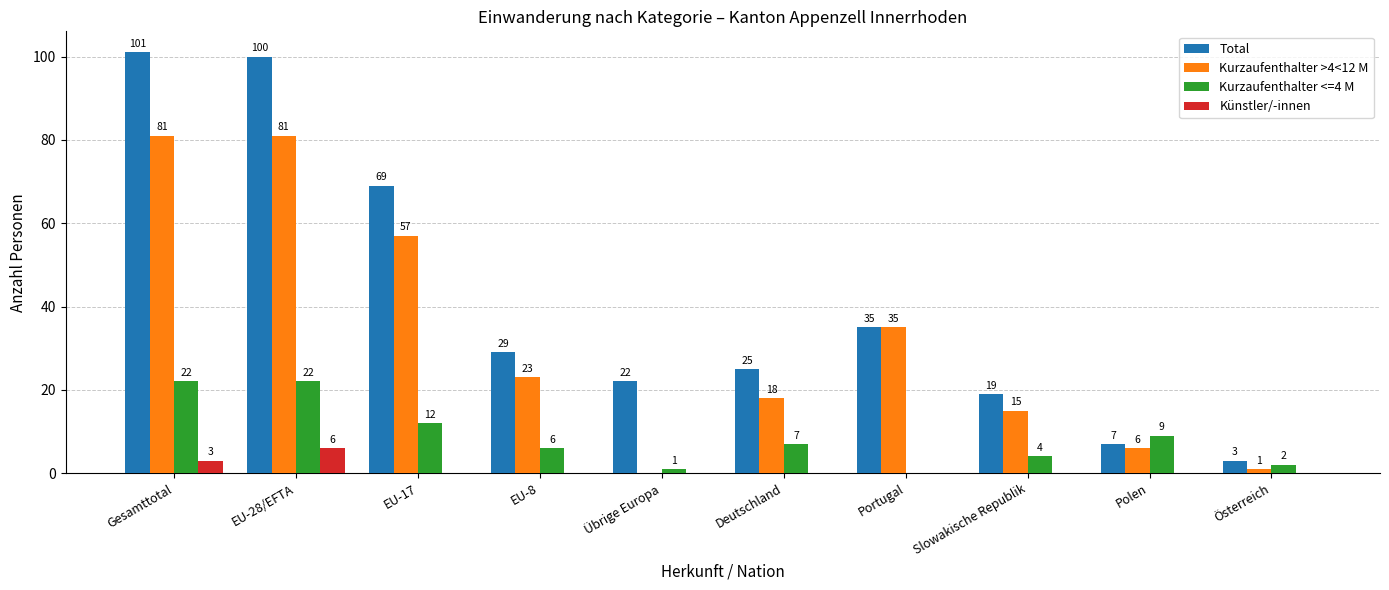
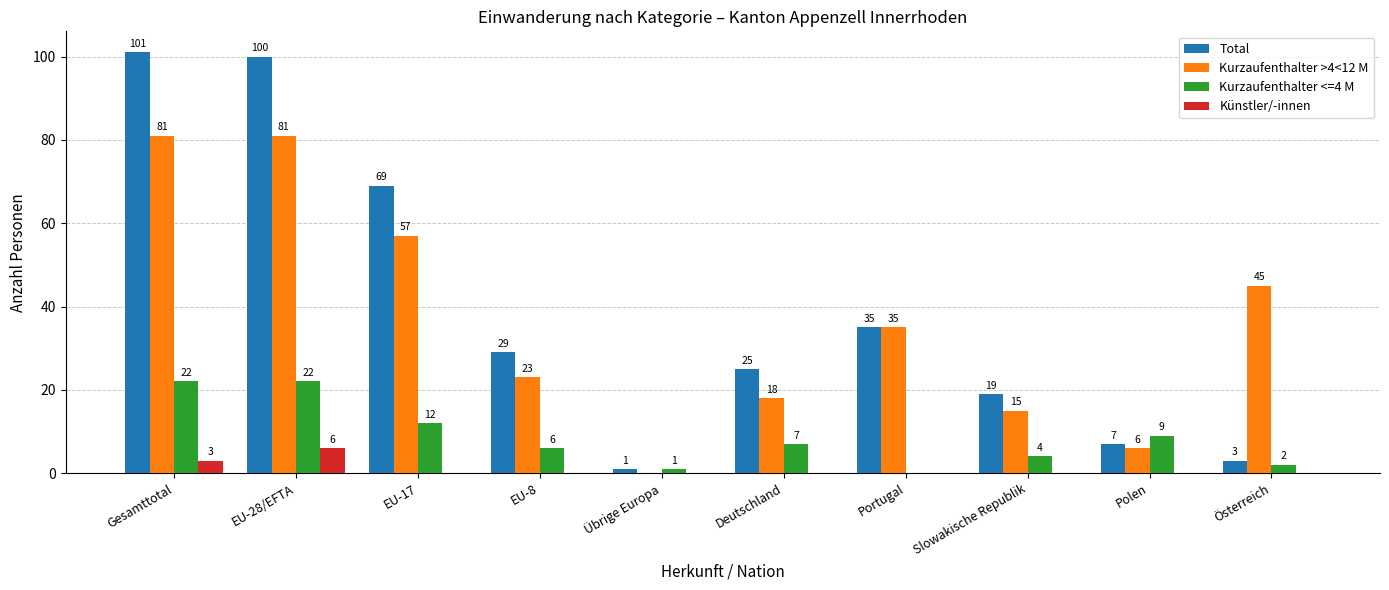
  {
    "Total": {
      "Gesamttotal": 101,
      "EU-28/EFTA": 100,
      "EU-17": 69,
      "EU-8": 29,
-     "Übrige Europa": 22,
+     "Übrige Europa": 1,
      "Deutschland": 25,
      "Portugal": 35,
      "Slowakische Republik": 19,
      "Polen": 7,
      "Österreich": 3
    },
    "Kurzaufenthalter >4<12 M": {
      "Gesamttotal": 81,
      "EU-28/EFTA": 81,
      "EU-17": 57,
      "EU-8": 23,
      "Deutschland": 18,
      "Portugal": 35,
      "Slowakische Republik": 15,
      "Polen": 6,
-     "Österreich": 1
+     "Österreich": 45
    },
    "Kurzaufenthalter <=4 M": {
      "Gesamttotal": 22,
      "EU-28/EFTA": 22,
      "EU-17": 12,
      "EU-8": 6,
      "Übrige Europa": 1,
      "Deutschland": 7,
      "Slowakische Republik": 4,
      "Polen": 9,
      "Österreich": 2
    },
    "Künstler/-innen": {
      "Gesamttotal": 3,
      "EU-28/EFTA": 6
    }
  }
